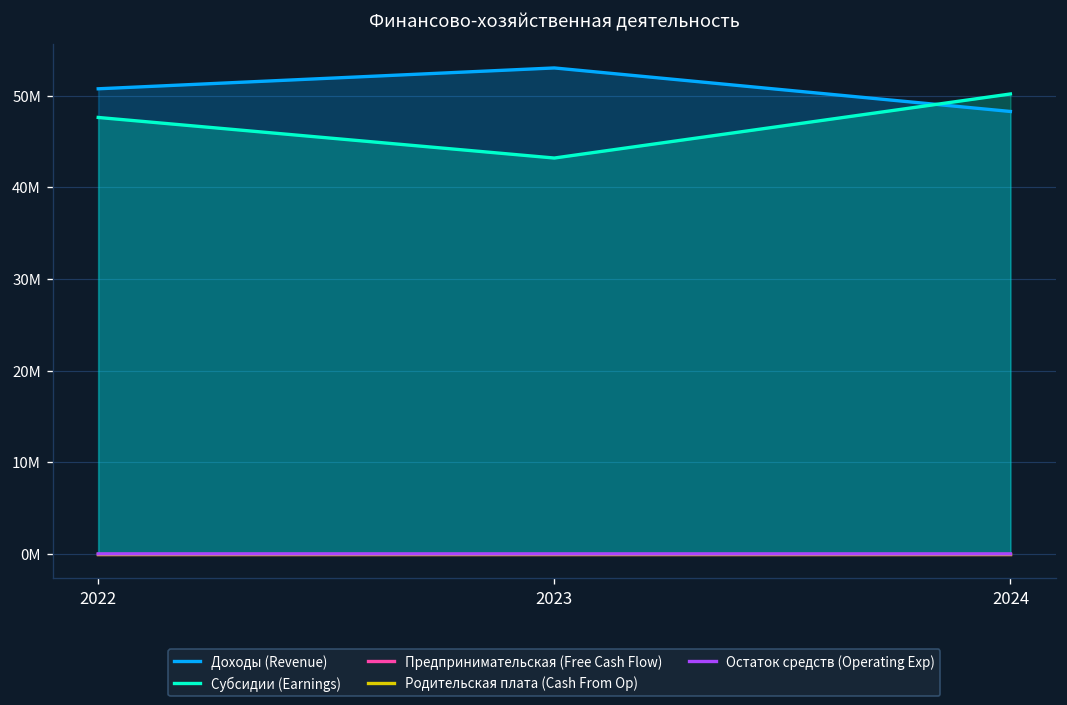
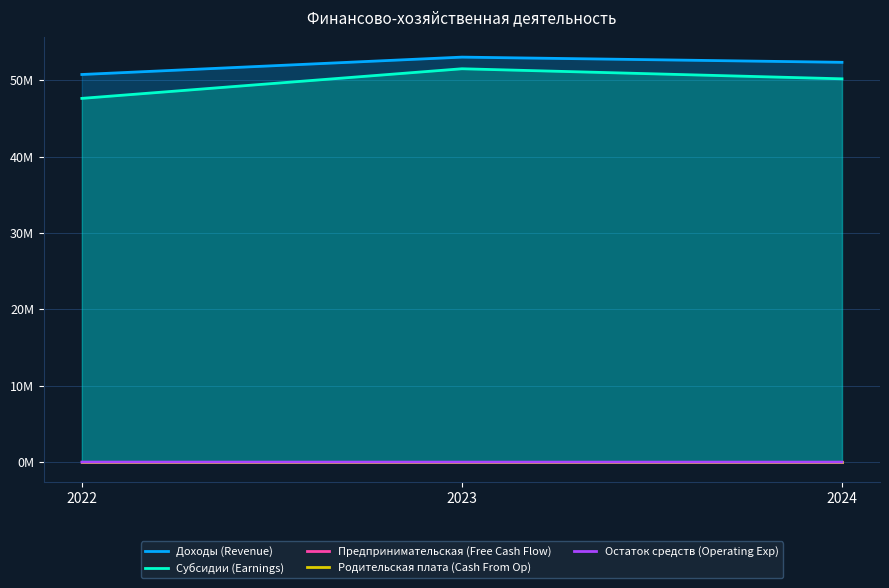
  {
    "Доходы (Revenue)": {
      "2022": 51000000,
      "2023": 53000000,
-     "2024": 48000000
+     "2024": 52000000
    },
    "Субсидии (Earnings)": {
      "2022": 48000000,
-     "2023": 43000000,
+     "2023": 51000000,
      "2024": 50000000
    },
    "Остаток средств (Operating Exp)": {
      "2022": 0,
      "2023": 0,
      "2024": 0
    }
  }
